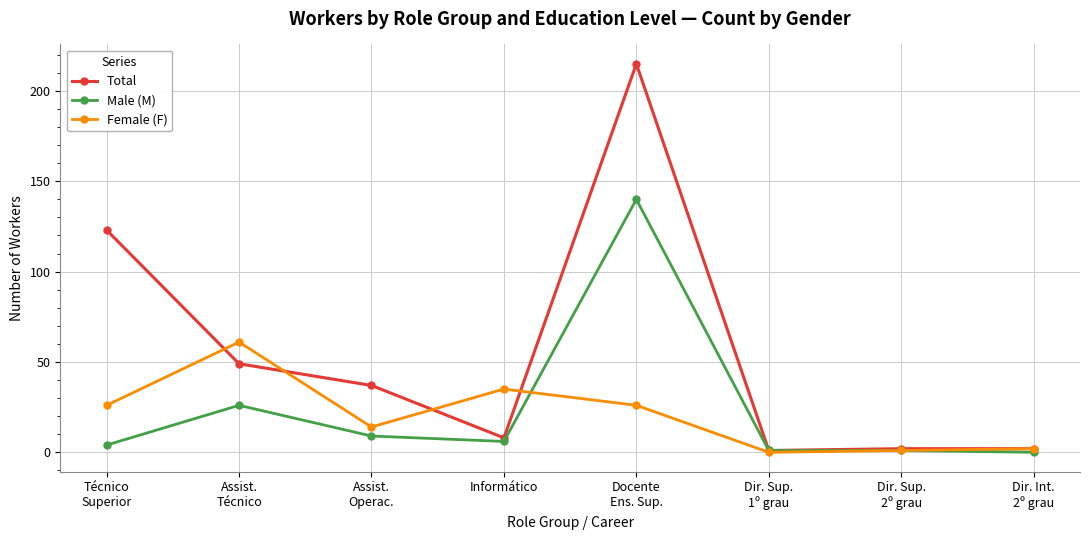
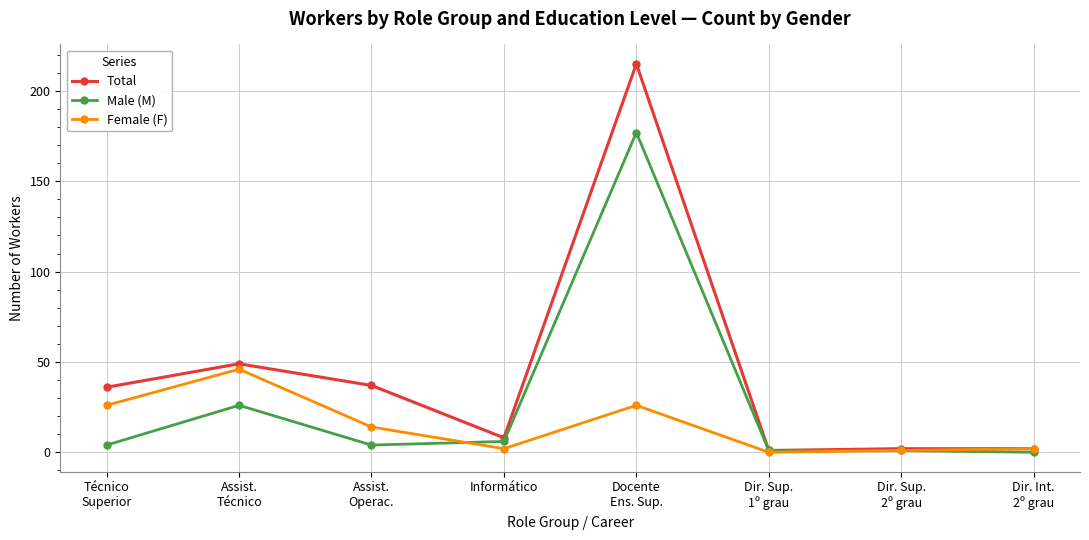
  {
    "Total": {
-     "Técnico Superior": 123,
+     "Técnico Superior": 36,
      "Assist. Técnico": 49,
      "Assist. Operac.": 37,
      "Informático": 8,
      "Docente Ens. Sup.": 215
    },
    "Male (M)": {
      "Técnico Superior": 4,
      "Assist. Técnico": 26,
-     "Assist. Operac.": 9,
+     "Assist. Operac.": 4,
      "Informático": 6,
-     "Docente Ens. Sup.": 140,
+     "Docente Ens. Sup.": 177,
      "Dir. Int. 2º grau": 0
    },
    "Female (F)": {
      "Técnico Superior": 26,
-     "Assist. Técnico": 61,
+     "Assist. Técnico": 46,
      "Assist. Operac.": 14,
-     "Informático": 35,
+     "Informático": 2,
      "Docente Ens. Sup.": 26
    }
  }
